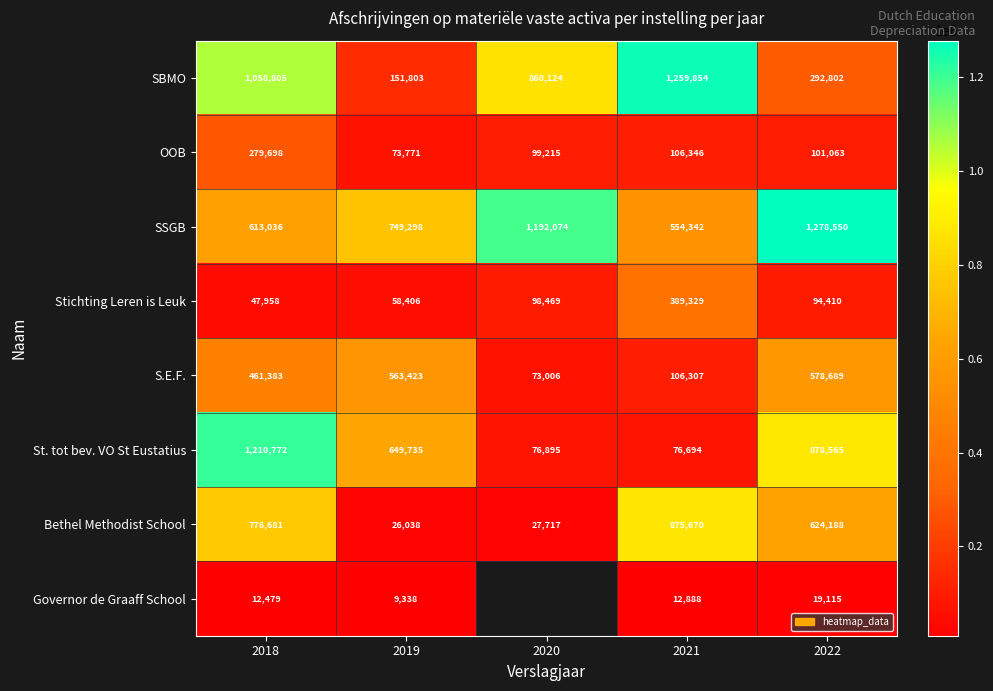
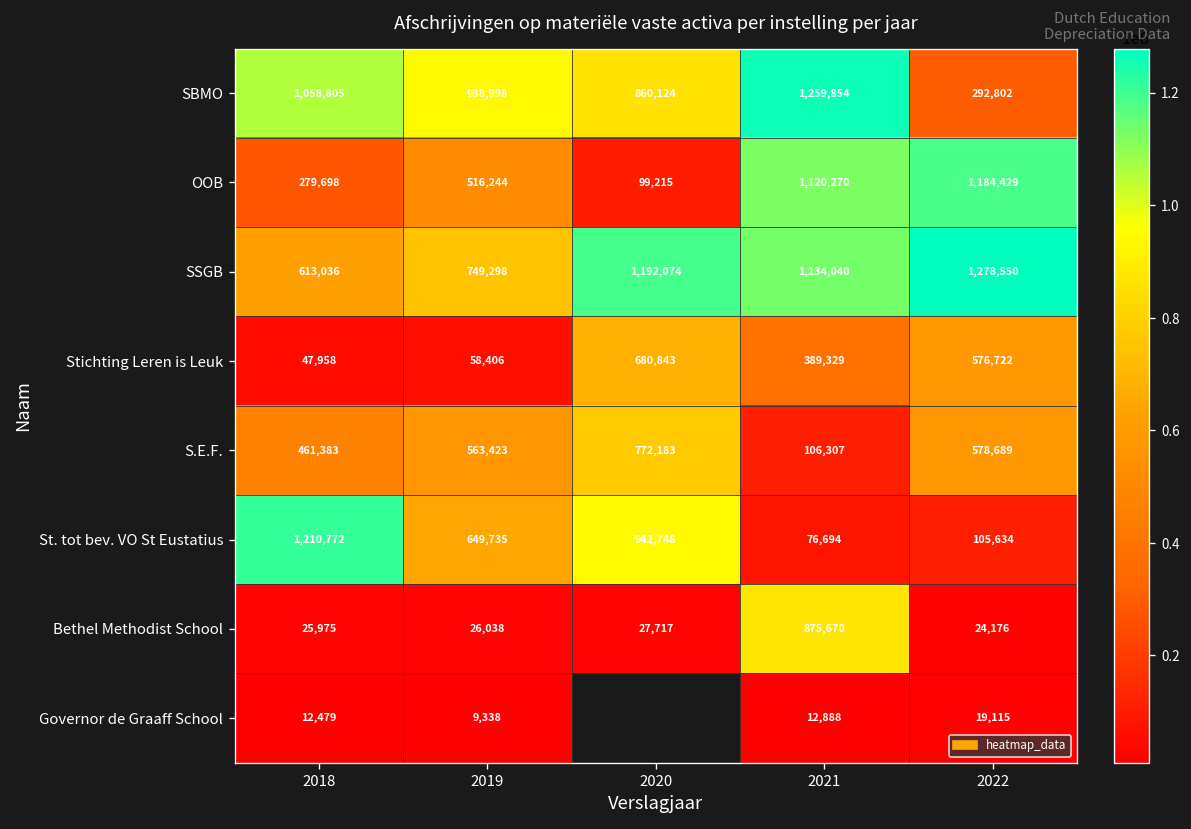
  {
    "SBMO": {
      "2018": "1,058,805",
-     "2019": "151,803",
+     "2019": "938,998",
      "2020": "860,124",
      "2021": "1,259,854",
      "2022": "292,802"
    },
    "OOB": {
      "2018": "279,698",
-     "2019": "73,771",
+     "2019": "516,244",
      "2020": "99,215",
-     "2021": "106,346",
-     "2022": "101,063"
+     "2021": "1,120,270",
+     "2022": "1,184,429"
    },
    "SSGB": {
      "2018": "613,036",
      "2019": "749,298",
      "2020": "1,192,074",
-     "2021": "554,342",
+     "2021": "1,134,040",
      "2022": "1,278,550"
    },
    "Stichting Leren is Leuk": {
      "2018": "47,958",
      "2019": "58,406",
-     "2020": "98,469",
+     "2020": "680,843",
      "2021": "389,329",
-     "2022": "94,410"
+     "2022": "576,722"
    },
    "S.E.F.": {
      "2018": "461,383",
      "2019": "563,423",
-     "2020": "73,006",
+     "2020": "772,183",
      "2021": "106,307",
      "2022": "578,689"
    },
    "St. tot bev. VO St Eustatius": {
      "2018": "1,210,772",
      "2019": "649,735",
-     "2020": "76,895",
+     "2020": "942,748",
      "2021": "76,694",
-     "2022": "878,565"
+     "2022": "105,634"
    },
    "Bethel Methodist School": {
-     "2018": "776,681",
+     "2018": "25,975",
      "2019": "26,038",
      "2020": "27,717",
      "2021": "875,670",
-     "2022": "624,188"
+     "2022": "24,176"
    },
    "Governor de Graaff School": {
      "2018": "12,479",
      "2019": "9,338",
      "2021": "12,888",
      "2022": "19,115"
    }
  }
